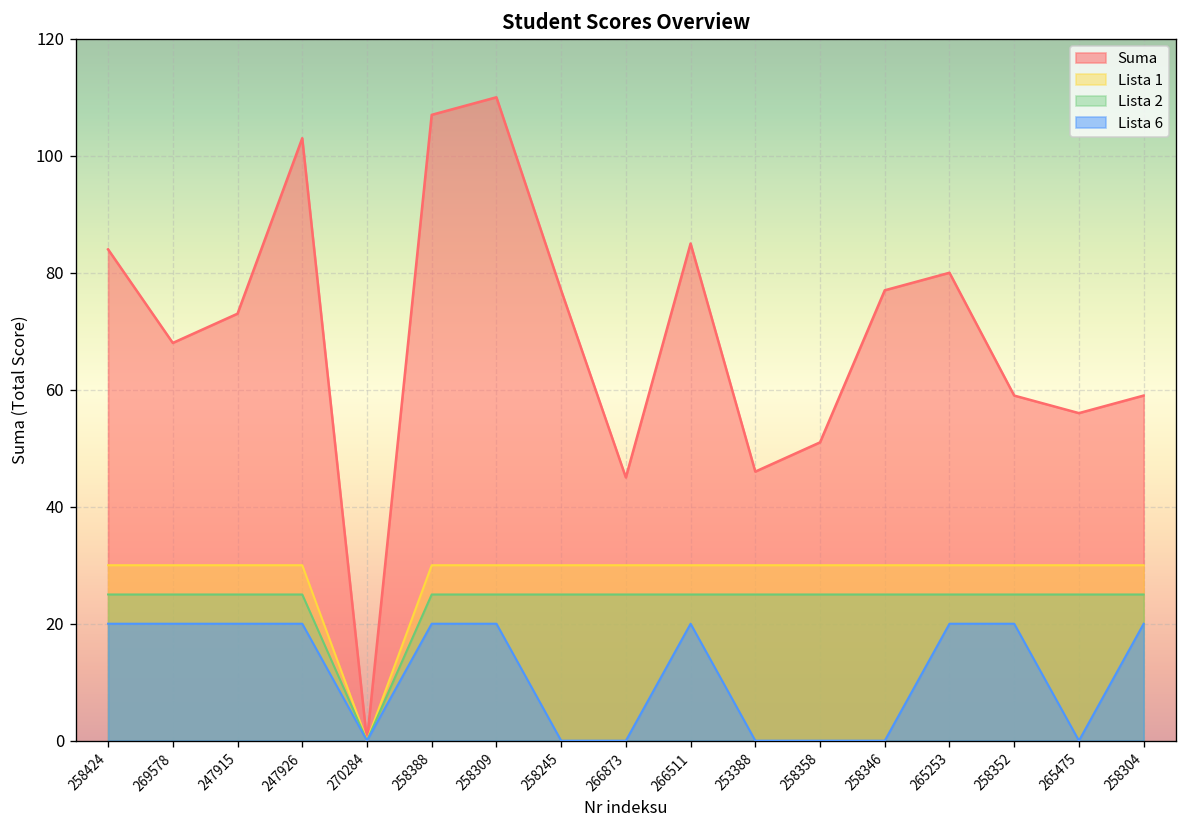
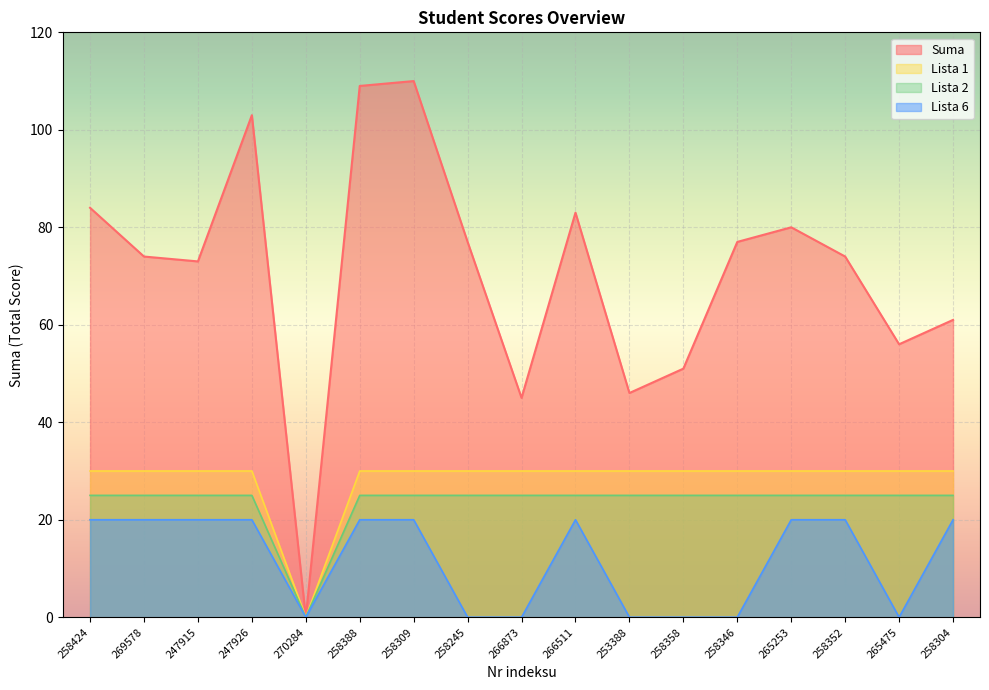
  {
    "Suma": {
      "258424": 84,
-     "269578": 68,
+     "269578": 74,
      "247915": 73,
      "247926": 103,
-     "258388": 107,
+     "258388": 109,
      "258309": 110,
      "258245": 77,
      "266873": 45,
-     "266511": 85,
+     "266511": 83,
      "253388": 46,
      "258358": 51,
      "258346": 77,
      "265253": 80,
-     "258352": 59,
+     "258352": 74,
      "265475": 56,
-     "258304": 59
+     "258304": 61
    },
    "Lista 1": {
      "258424": 30,
      "269578": 30,
      "247915": 30,
      "247926": 30,
      "258388": 30,
      "258309": 30,
      "258245": 30,
      "266873": 30,
      "266511": 30,
      "253388": 30,
      "258358": 30,
      "258346": 30,
      "265253": 30,
      "258352": 30,
      "265475": 30,
      "258304": 30
    },
    "Lista 2": {
      "258424": 25,
      "269578": 25,
      "247915": 25,
      "247926": 25,
      "258388": 25,
      "258309": 25,
      "258245": 25,
      "266873": 25,
      "266511": 25,
      "253388": 25,
      "258358": 25,
      "258346": 25,
      "265253": 25,
      "258352": 25,
      "265475": 25,
      "258304": 25
    },
    "Lista 6": {
      "258424": 20,
      "269578": 20,
      "247915": 20,
      "247926": 20,
      "258388": 20,
      "258309": 20,
      "258245": 0,
      "266873": 0,
      "266511": 20,
      "253388": 0,
      "258358": 0,
      "258346": 0,
      "265253": 20,
      "258352": 20,
      "265475": 0,
      "258304": 20
    }
  }
